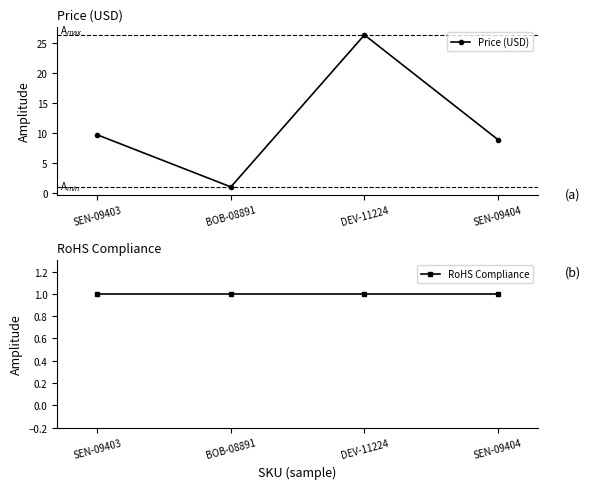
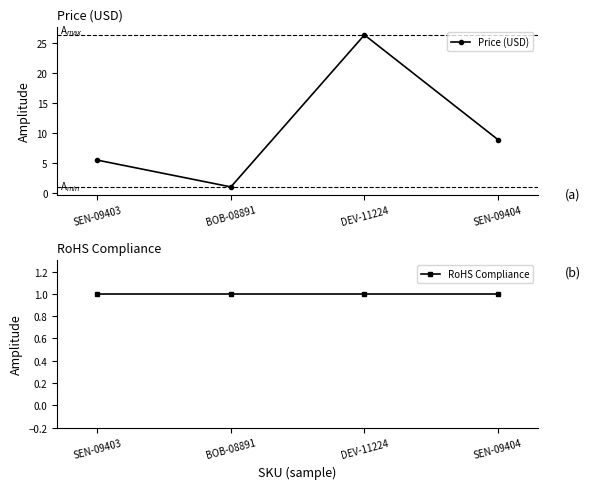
  {
    "Price (USD)": {
-     "SEN-09403": 10,
+     "SEN-09403": 6,
      "BOB-08891": 1,
      "DEV-11224": 26,
      "SEN-09404": 9
    },
    "RoHS Compliance": {
      "SEN-09403": 1.00,
      "BOB-08891": 1.00,
      "DEV-11224": 1.00,
      "SEN-09404": 1.00
    }
  }
